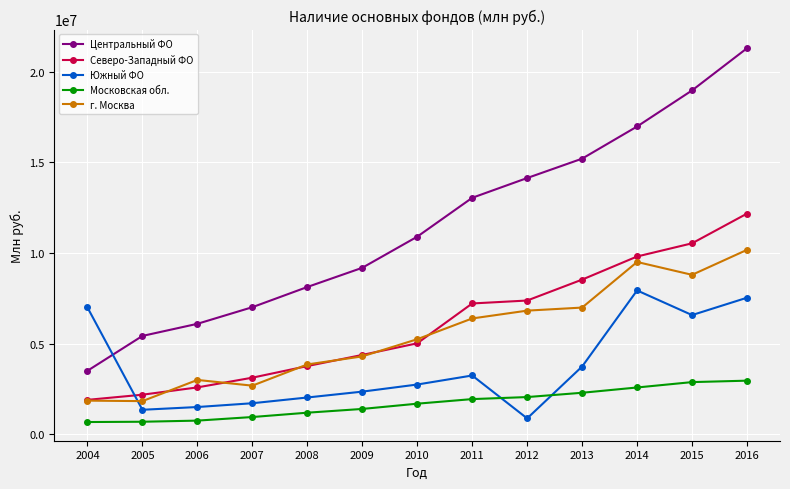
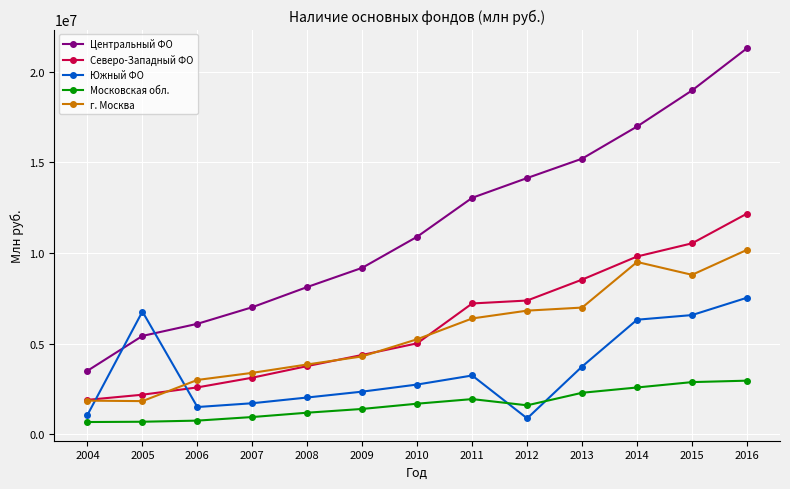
  {
    "Центральный ФО": {
      "2004": 3500000,
      "2005": 5400000,
      "2006": 6100000,
      "2007": 7000000,
      "2008": 8100000,
      "2009": 9200000,
      "2010": 10900000,
      "2011": 13000000,
      "2012": 14100000,
      "2013": 15200000,
      "2014": 17000000,
      "2015": 19000000,
      "2016": 21300000
    },
    "Северо-Западный ФО": {
      "2005": 2200000,
      "2006": 2600000,
      "2007": 3100000,
      "2010": 5000000,
      "2011": 7200000,
      "2012": 7400000,
      "2013": 8500000,
      "2014": 9800000,
      "2015": 10500000,
      "2016": 12200000
    },
    "Южный ФО": {
-     "2004": 7000000,
-     "2005": 1300000,
+     "2004": 1100000,
+     "2005": 6800000,
      "2006": 1500000,
      "2007": 1700000,
      "2008": 2000000,
      "2009": 2300000,
      "2010": 2700000,
      "2011": 3200000,
      "2012": 900000,
      "2013": 3700000,
-     "2014": 7900000,
+     "2014": 6300000,
      "2015": 6600000,
      "2016": 7500000
    },
    "Московская обл.": {
      "2004": 700000,
      "2005": 700000,
      "2006": 800000,
      "2007": 900000,
      "2008": 1200000,
      "2009": 1400000,
      "2010": 1700000,
      "2011": 1900000,
-     "2012": 2100000,
+     "2012": 1600000,
      "2013": 2300000,
      "2014": 2600000,
      "2015": 2900000,
      "2016": 3000000
    },
    "г. Москва": {
      "2005": 1800000,
      "2006": 3000000,
-     "2007": 2700000,
+     "2007": 3400000,
      "2010": 5200000,
      "2011": 6400000,
      "2012": 6800000,
      "2013": 7000000,
      "2014": 9500000,
      "2015": 8800000,
      "2016": 10200000
    }
  }
